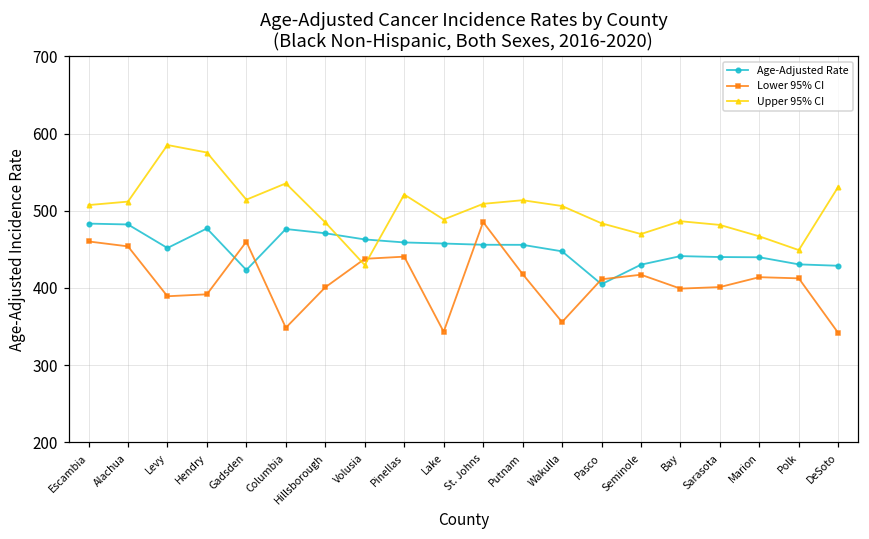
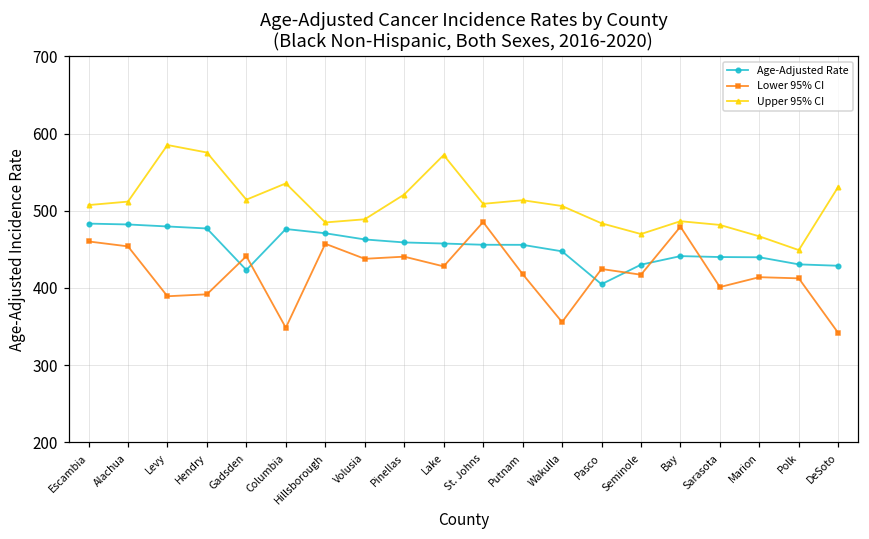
  {
    "Age-Adjusted Rate": {
      "Escambia": 480,
      "Alachua": 480,
-     "Levy": 450,
+     "Levy": 480,
      "Hendry": 480,
      "Gadsden": 420,
      "Columbia": 480,
      "Hillsborough": 470,
      "Volusia": 460,
      "Pinellas": 460,
      "Lake": 460,
      "St. Johns": 460,
      "Putnam": 460,
      "Wakulla": 450,
      "Pasco": 400,
      "Seminole": 430,
      "Bay": 440,
      "Sarasota": 440,
      "Marion": 440,
      "Polk": 430,
      "DeSoto": 430
    },
    "Lower 95% CI": {
      "Escambia": 460,
      "Alachua": 450,
      "Levy": 390,
      "Hendry": 390,
-     "Gadsden": 460,
+     "Gadsden": 440,
      "Columbia": 350,
-     "Hillsborough": 400,
+     "Hillsborough": 460,
      "Volusia": 440,
      "Pinellas": 440,
-     "Lake": 340,
+     "Lake": 430,
      "St. Johns": 490,
      "Putnam": 420,
      "Wakulla": 360,
-     "Pasco": 410,
+     "Pasco": 420,
      "Seminole": 420,
-     "Bay": 400,
+     "Bay": 480,
      "Sarasota": 400,
      "Marion": 410,
      "Polk": 410,
      "DeSoto": 340
    },
    "Upper 95% CI": {
      "Escambia": 510,
      "Alachua": 510,
      "Levy": 590,
      "Hendry": 580,
      "Gadsden": 510,
      "Columbia": 540,
      "Hillsborough": 480,
-     "Volusia": 430,
+     "Volusia": 490,
      "Pinellas": 520,
-     "Lake": 490,
+     "Lake": 570,
      "St. Johns": 510,
      "Putnam": 510,
      "Wakulla": 510,
      "Pasco": 480,
      "Seminole": 470,
      "Bay": 490,
      "Sarasota": 480,
      "Marion": 470,
      "Polk": 450,
      "DeSoto": 530
    }
  }
